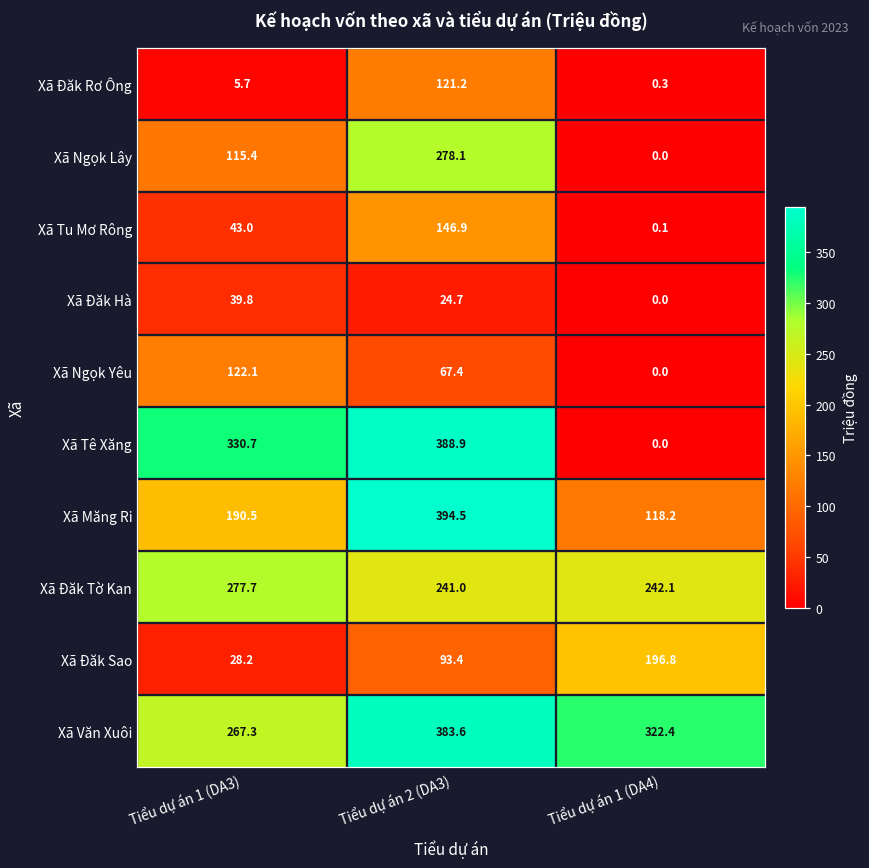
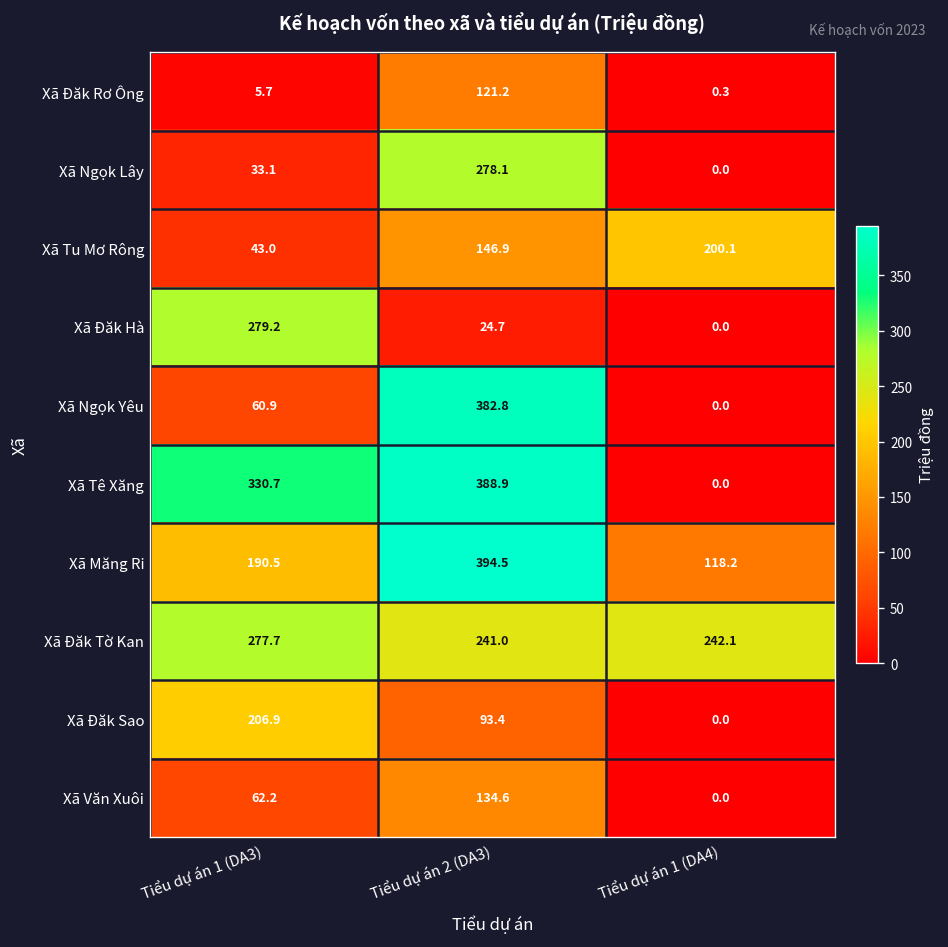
  {
    "Xã Đăk Rơ Ông": {
      "Tiểu dự án 1 (DA3)": 5.7,
      "Tiểu dự án 2 (DA3)": 121.2,
      "Tiểu dự án 1 (DA4)": 0.3
    },
    "Xã Ngọk Lây": {
-     "Tiểu dự án 1 (DA3)": 115.4,
+     "Tiểu dự án 1 (DA3)": 33.1,
      "Tiểu dự án 2 (DA3)": 278.1,
      "Tiểu dự án 1 (DA4)": 0.0
    },
    "Xã Tu Mơ Rông": {
      "Tiểu dự án 1 (DA3)": 43.0,
      "Tiểu dự án 2 (DA3)": 146.9,
-     "Tiểu dự án 1 (DA4)": 0.1
+     "Tiểu dự án 1 (DA4)": 200.1
    },
    "Xã Đăk Hà": {
-     "Tiểu dự án 1 (DA3)": 39.8,
+     "Tiểu dự án 1 (DA3)": 279.2,
      "Tiểu dự án 2 (DA3)": 24.7,
      "Tiểu dự án 1 (DA4)": 0.0
    },
    "Xã Ngọk Yêu": {
-     "Tiểu dự án 1 (DA3)": 122.1,
-     "Tiểu dự án 2 (DA3)": 67.4,
+     "Tiểu dự án 1 (DA3)": 60.9,
+     "Tiểu dự án 2 (DA3)": 382.8,
      "Tiểu dự án 1 (DA4)": 0.0
    },
    "Xã Tê Xăng": {
      "Tiểu dự án 1 (DA3)": 330.7,
      "Tiểu dự án 2 (DA3)": 388.9,
      "Tiểu dự án 1 (DA4)": 0.0
    },
    "Xã Măng Ri": {
      "Tiểu dự án 1 (DA3)": 190.5,
      "Tiểu dự án 2 (DA3)": 394.5,
      "Tiểu dự án 1 (DA4)": 118.2
    },
    "Xã Đăk Tờ Kan": {
      "Tiểu dự án 1 (DA3)": 277.7,
      "Tiểu dự án 2 (DA3)": 241.0,
      "Tiểu dự án 1 (DA4)": 242.1
    },
    "Xã Đăk Sao": {
-     "Tiểu dự án 1 (DA3)": 28.2,
+     "Tiểu dự án 1 (DA3)": 206.9,
      "Tiểu dự án 2 (DA3)": 93.4,
-     "Tiểu dự án 1 (DA4)": 196.8
+     "Tiểu dự án 1 (DA4)": 0.0
    },
    "Xã Văn Xuôi": {
-     "Tiểu dự án 1 (DA3)": 267.3,
-     "Tiểu dự án 2 (DA3)": 383.6,
-     "Tiểu dự án 1 (DA4)": 322.4
+     "Tiểu dự án 1 (DA3)": 62.2,
+     "Tiểu dự án 2 (DA3)": 134.6,
+     "Tiểu dự án 1 (DA4)": 0.0
    }
  }
